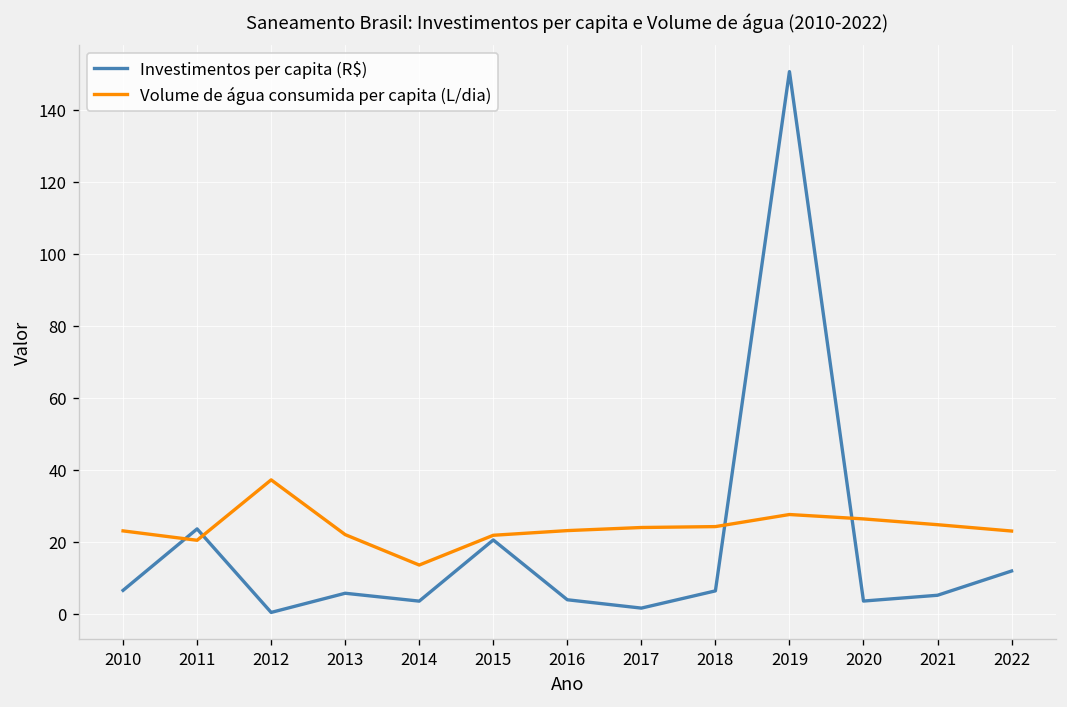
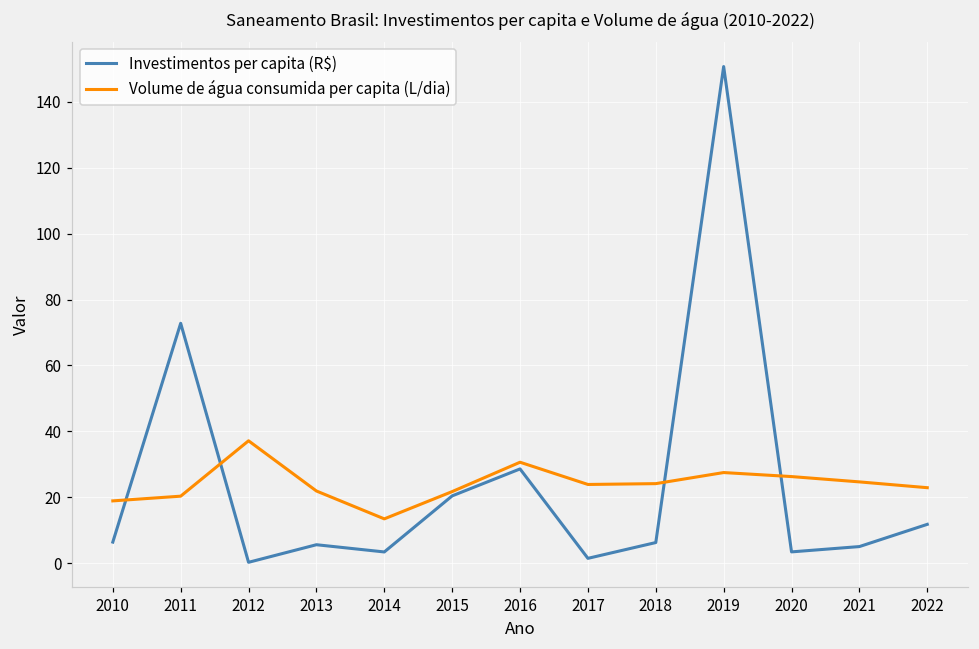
  {
    "Investimentos per capita (R$)": {
      "2010": 6,
-     "2011": 24,
+     "2011": 73,
      "2012": 0,
      "2013": 6,
      "2014": 3,
      "2015": 20,
-     "2016": 4,
+     "2016": 29,
      "2017": 2,
      "2018": 6,
      "2019": 151,
      "2020": 3,
      "2021": 5,
      "2022": 12
    },
    "Volume de água consumida per capita (L/dia)": {
-     "2010": 23,
+     "2010": 19,
      "2011": 20,
      "2012": 37,
      "2013": 22,
      "2014": 14,
      "2015": 22,
-     "2016": 23,
+     "2016": 31,
      "2017": 24,
      "2018": 24,
      "2019": 28,
      "2020": 26,
      "2021": 25,
      "2022": 23
    }
  }
